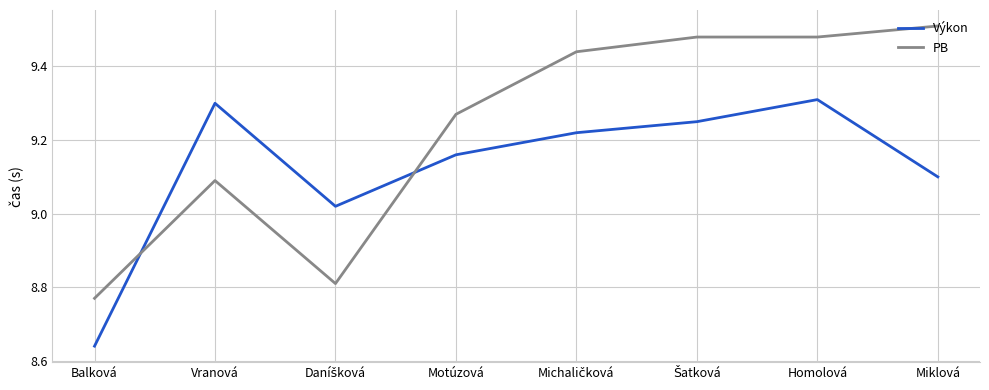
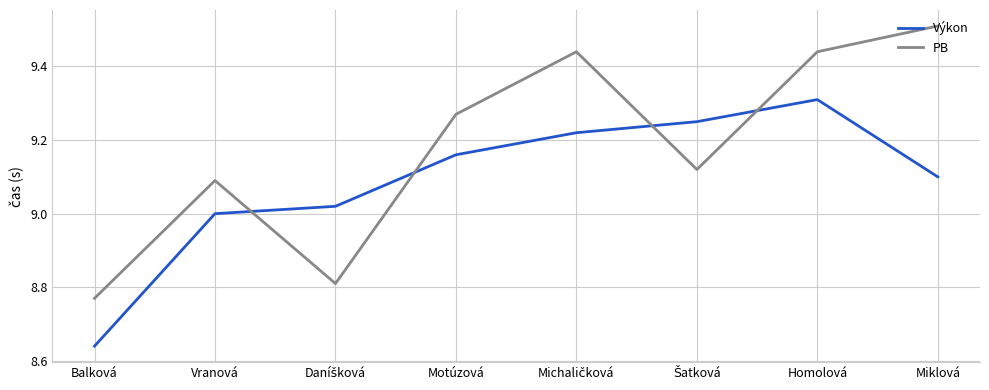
  {
    "Výkon": {
      "Balková": 8.64,
-     "Vranová": 9.3,
+     "Vranová": 9.0,
      "Daníšková": 9.02,
      "Motúzová": 9.16,
      "Michaličková": 9.22,
      "Šatková": 9.25,
      "Homolová": 9.31,
      "Miklová": 9.1
    },
    "PB": {
      "Balková": 8.77,
      "Vranová": 9.09,
      "Daníšková": 8.81,
      "Motúzová": 9.27,
      "Michaličková": 9.44,
-     "Šatková": 9.48,
-     "Homolová": 9.48,
+     "Šatková": 9.12,
+     "Homolová": 9.44,
      "Miklová": 9.51
    }
  }
